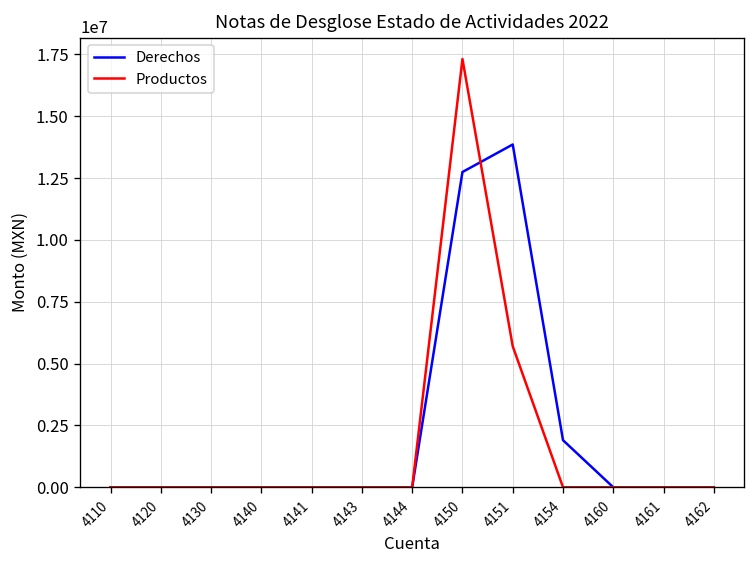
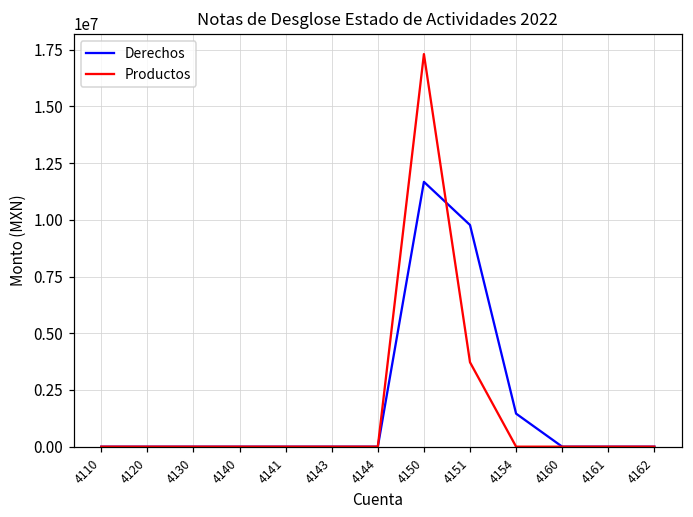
  {
    "Derechos": {
-     "4150": 12700000,
-     "4151": 13900000,
-     "4154": 1900000
+     "4150": 11700000,
+     "4151": 9800000,
+     "4154": 1500000
    },
    "Productos": {
      "4150": 17300000,
-     "4151": 5700000,
+     "4151": 3700000,
      "4154": 0
    }
  }
